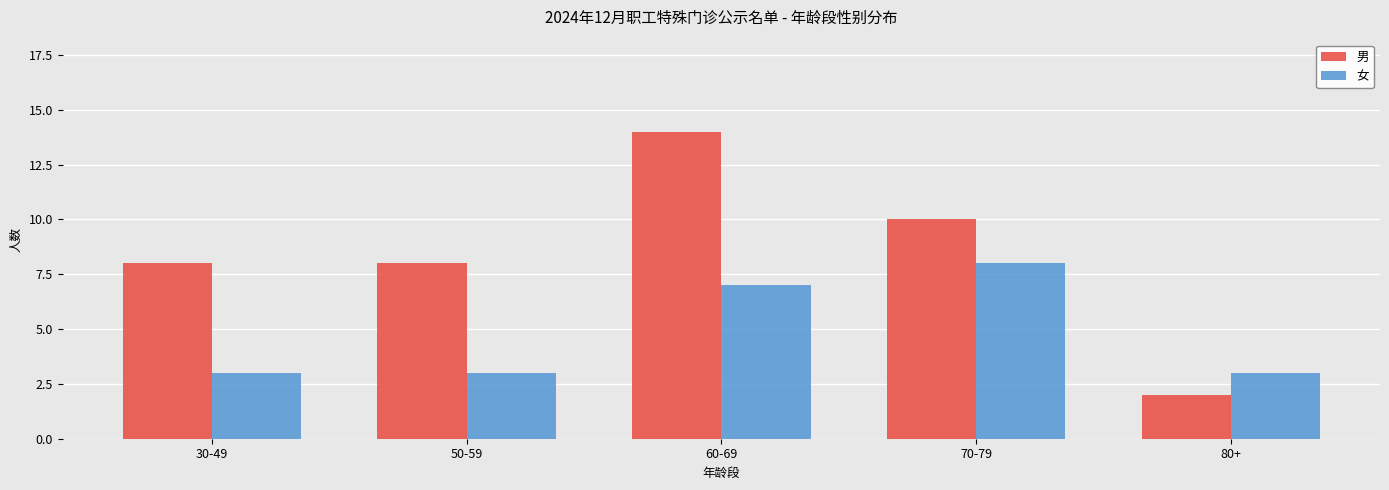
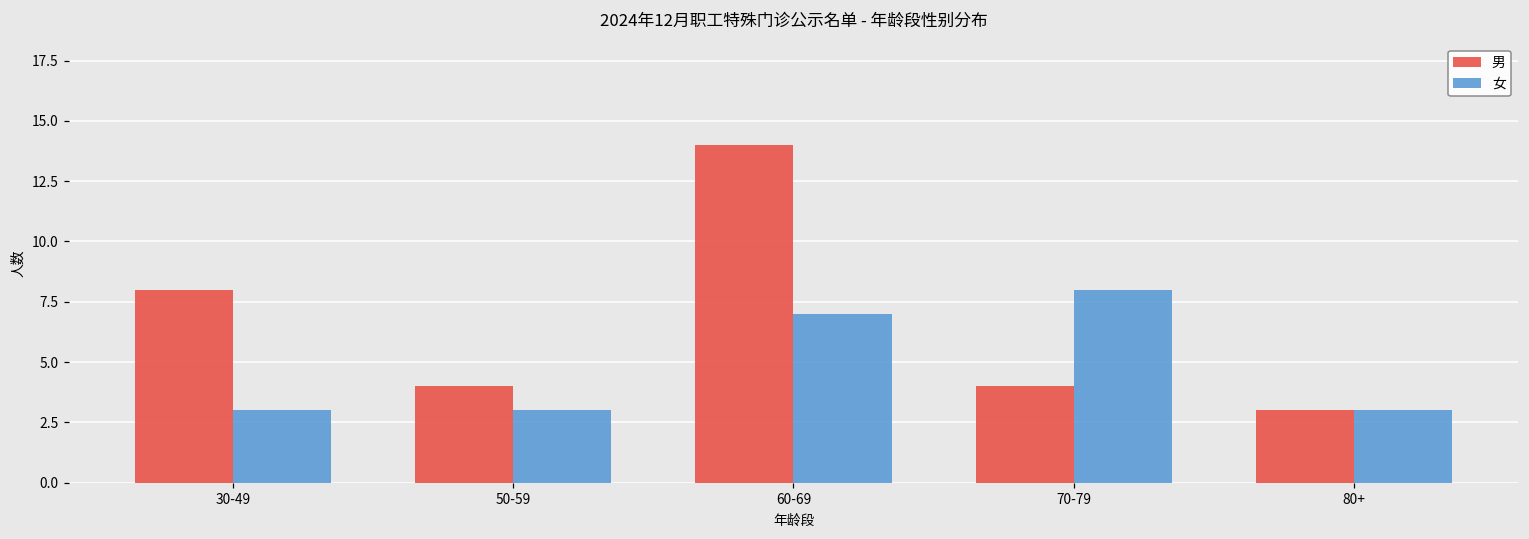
  {
    "男": {
      "30-49": 8,
-     "50-59": 8,
+     "50-59": 4,
      "60-69": 14,
-     "70-79": 10,
-     "80+": 2
+     "70-79": 4,
+     "80+": 3
    },
    "女": {
      "30-49": 3,
      "50-59": 3,
      "60-69": 7,
      "70-79": 8,
      "80+": 3
    }
  }
